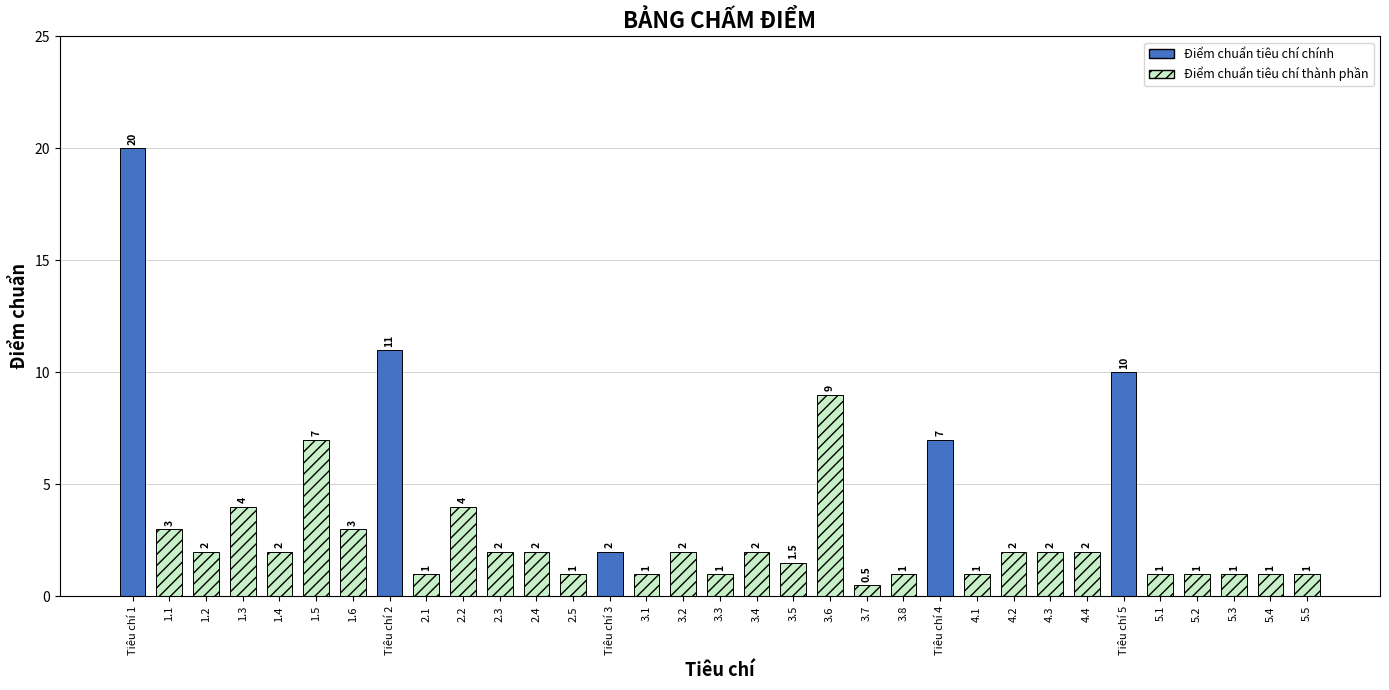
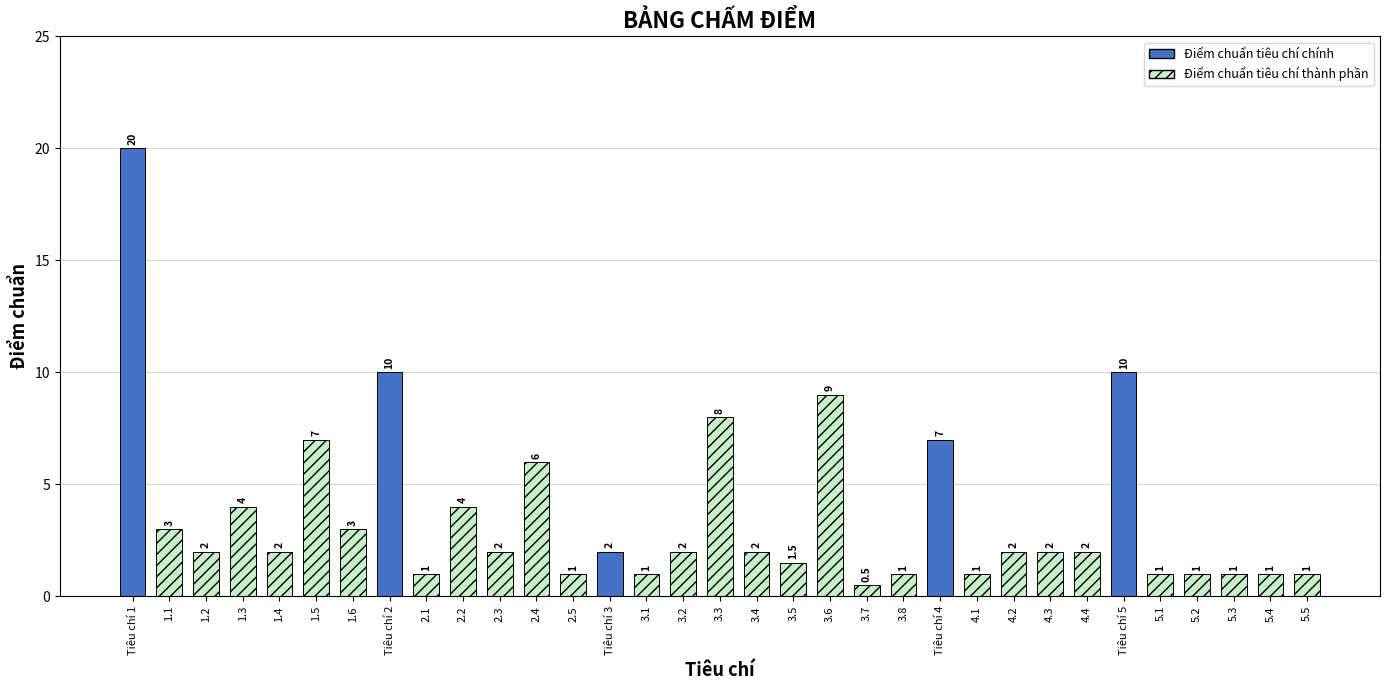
  {
    "Tiêu chí 1": 20,
    "1.1": 3,
    "1.2": 2,
    "1.3": 4,
    "1.4": 2,
    "1.5": 7,
    "1.6": 3,
-   "Tiêu chí 2": 11,
+   "Tiêu chí 2": 10,
    "2.1": 1,
    "2.2": 4,
    "2.3": 2,
-   "2.4": 2,
+   "2.4": 6,
    "2.5": 1,
    "Tiêu chí 3": 2,
    "3.1": 1,
    "3.2": 2,
-   "3.3": 1,
+   "3.3": 8,
    "3.4": 2,
    "3.5": 1.5,
    "3.6": 9,
    "3.7": 0.5,
    "3.8": 1,
    "Tiêu chí 4": 7,
    "4.1": 1,
    "4.2": 2,
    "4.3": 2,
    "4.4": 2,
    "Tiêu chí 5": 10,
    "5.1": 1,
    "5.2": 1,
    "5.3": 1,
    "5.4": 1,
    "5.5": 1
  }
